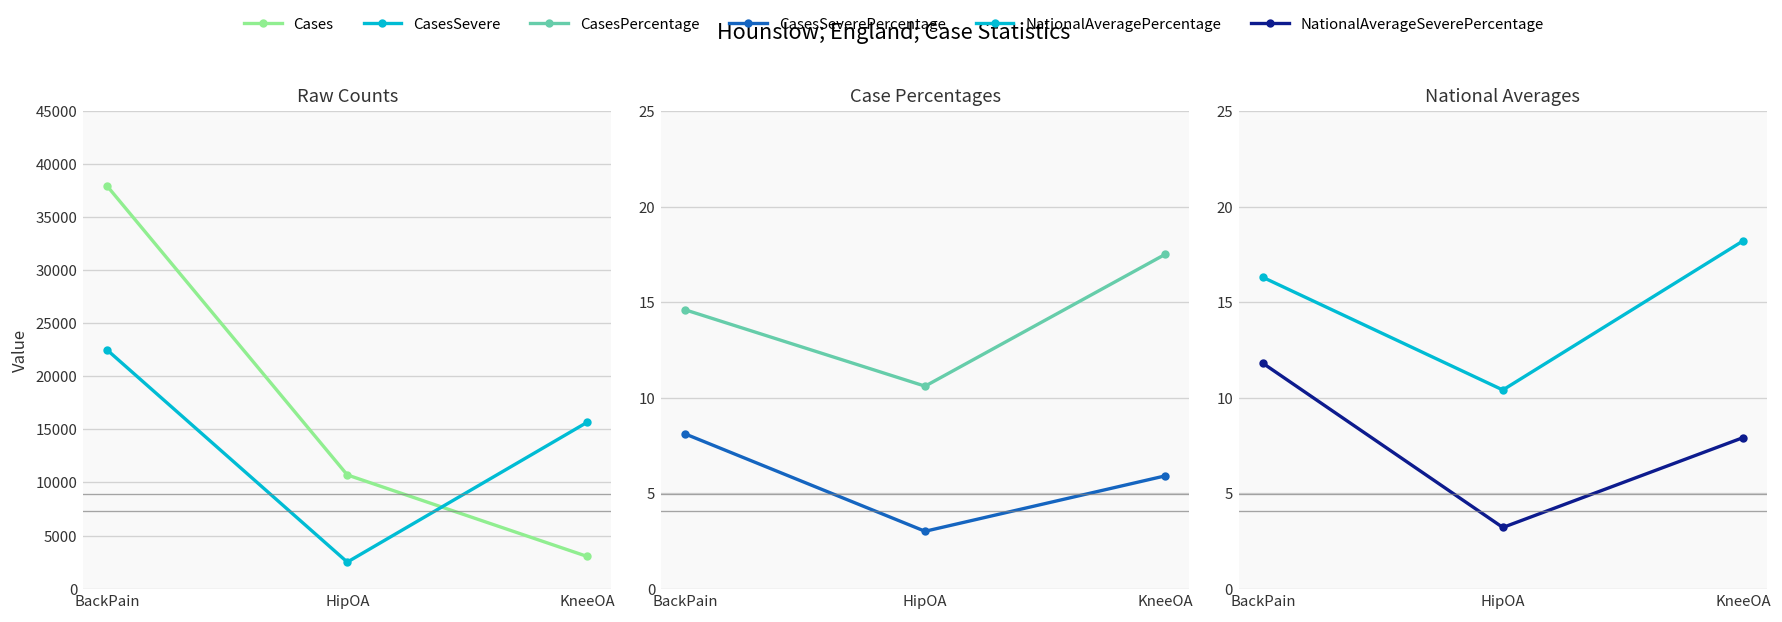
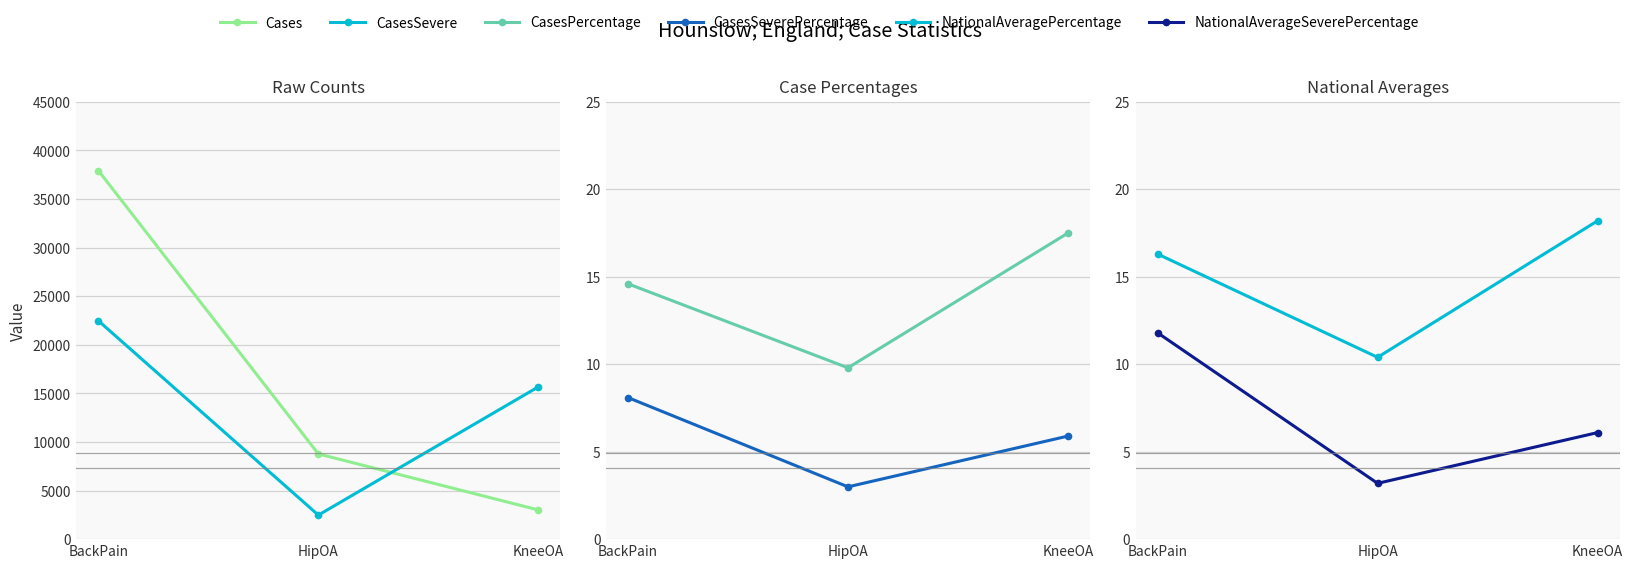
  {
    "Raw Counts": {
      "Cases": {
        "BackPain": 38000,
-       "HipOA": 11000,
+       "HipOA": 9000,
        "KneeOA": 3000
      },
      "CasesSevere": {
        "BackPain": 22000,
        "HipOA": 2000,
        "KneeOA": 16000
      }
    },
    "Case Percentages": {
      "CasesPercentage": {
        "BackPain": 14.6,
-       "HipOA": 10.6,
+       "HipOA": 9.8,
        "KneeOA": 17.5
      },
      "CasesSeverePercentage": {
        "BackPain": 8.1,
        "HipOA": 3.0,
        "KneeOA": 5.9
      }
    },
    "National Averages": {
      "NationalAveragePercentage": {
        "BackPain": 16.3,
        "HipOA": 10.4,
        "KneeOA": 18.2
      },
      "NationalAverageSeverePercentage": {
        "BackPain": 11.8,
        "HipOA": 3.2,
-       "KneeOA": 7.9
+       "KneeOA": 6.1
      }
    }
  }
